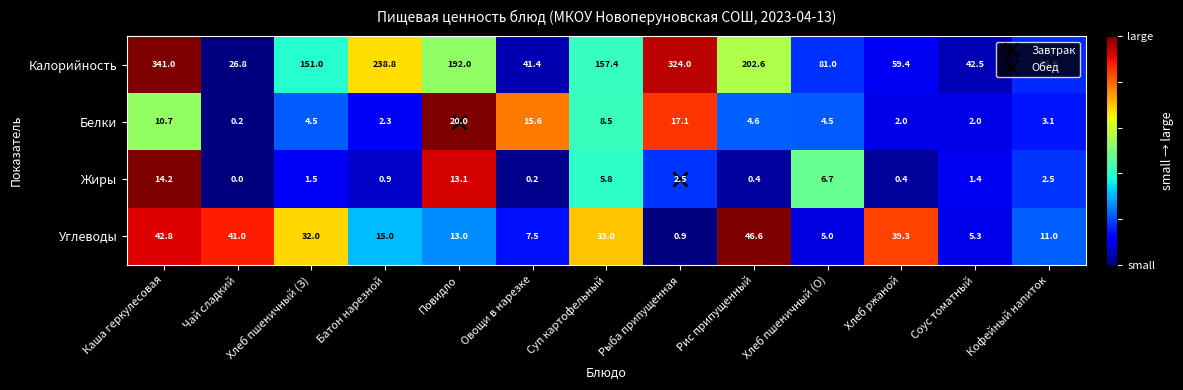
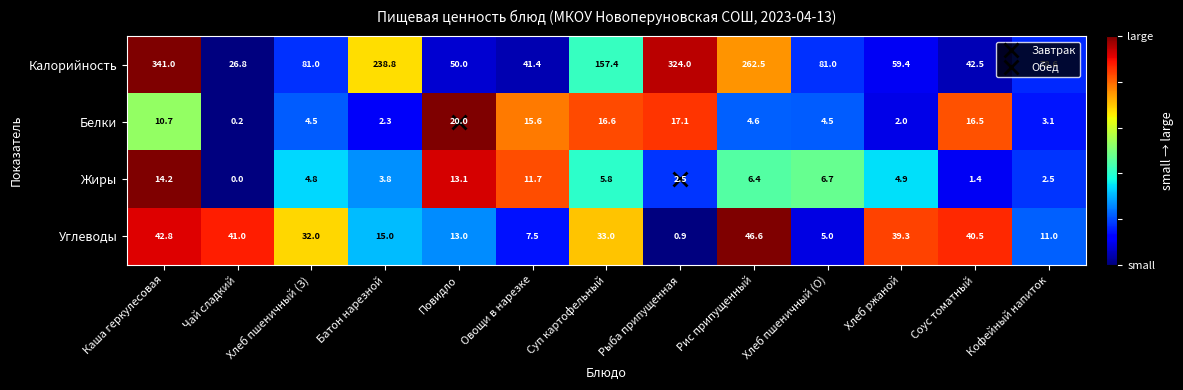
  {
    "Калорийность": {
      "Каша геркулесовая": 341.0,
      "Чай сладкий": 26.8,
-     "Хлеб пшеничный (З)": 151.0,
+     "Хлеб пшеничный (З)": 81.0,
      "Батон нарезной": 238.8,
-     "Повидло": 192.0,
+     "Повидло": 50.0,
      "Овощи в нарезке": 41.4,
      "Суп картофельный": 157.4,
      "Рыба припущенная": 324.0,
-     "Рис припущенный": 202.6,
+     "Рис припущенный": 262.5,
      "Хлеб пшеничный (О)": 81.0,
      "Хлеб ржаной": 59.4,
      "Соус томатный": 42.5
    },
    "Белки": {
      "Каша геркулесовая": 10.7,
      "Чай сладкий": 0.2,
      "Хлеб пшеничный (З)": 4.5,
      "Батон нарезной": 2.3,
      "Овощи в нарезке": 15.6,
-     "Суп картофельный": 8.5,
+     "Суп картофельный": 16.6,
      "Рыба припущенная": 17.1,
      "Рис припущенный": 4.6,
      "Хлеб пшеничный (О)": 4.5,
      "Хлеб ржаной": 2.0,
-     "Соус томатный": 2.0,
+     "Соус томатный": 16.5,
      "Кофейный напиток": 3.1
    },
    "Жиры": {
      "Каша геркулесовая": 14.2,
      "Чай сладкий": 0.0,
-     "Хлеб пшеничный (З)": 1.5,
-     "Батон нарезной": 0.9,
+     "Хлеб пшеничный (З)": 4.8,
+     "Батон нарезной": 3.8,
      "Повидло": 13.1,
-     "Овощи в нарезке": 0.2,
+     "Овощи в нарезке": 11.7,
      "Суп картофельный": 5.8,
-     "Рис припущенный": 0.4,
+     "Рис припущенный": 6.4,
      "Хлеб пшеничный (О)": 6.7,
-     "Хлеб ржаной": 0.4,
+     "Хлеб ржаной": 4.9,
      "Соус томатный": 1.4,
      "Кофейный напиток": 2.5
    },
    "Углеводы": {
      "Каша геркулесовая": 42.8,
      "Чай сладкий": 41.0,
      "Хлеб пшеничный (З)": 32.0,
      "Батон нарезной": 15.0,
      "Повидло": 13.0,
      "Овощи в нарезке": 7.5,
      "Суп картофельный": 33.0,
      "Рыба припущенная": 0.9,
      "Рис припущенный": 46.6,
      "Хлеб пшеничный (О)": 5.0,
      "Хлеб ржаной": 39.3,
-     "Соус томатный": 5.3,
+     "Соус томатный": 40.5,
      "Кофейный напиток": 11.0
    }
  }
